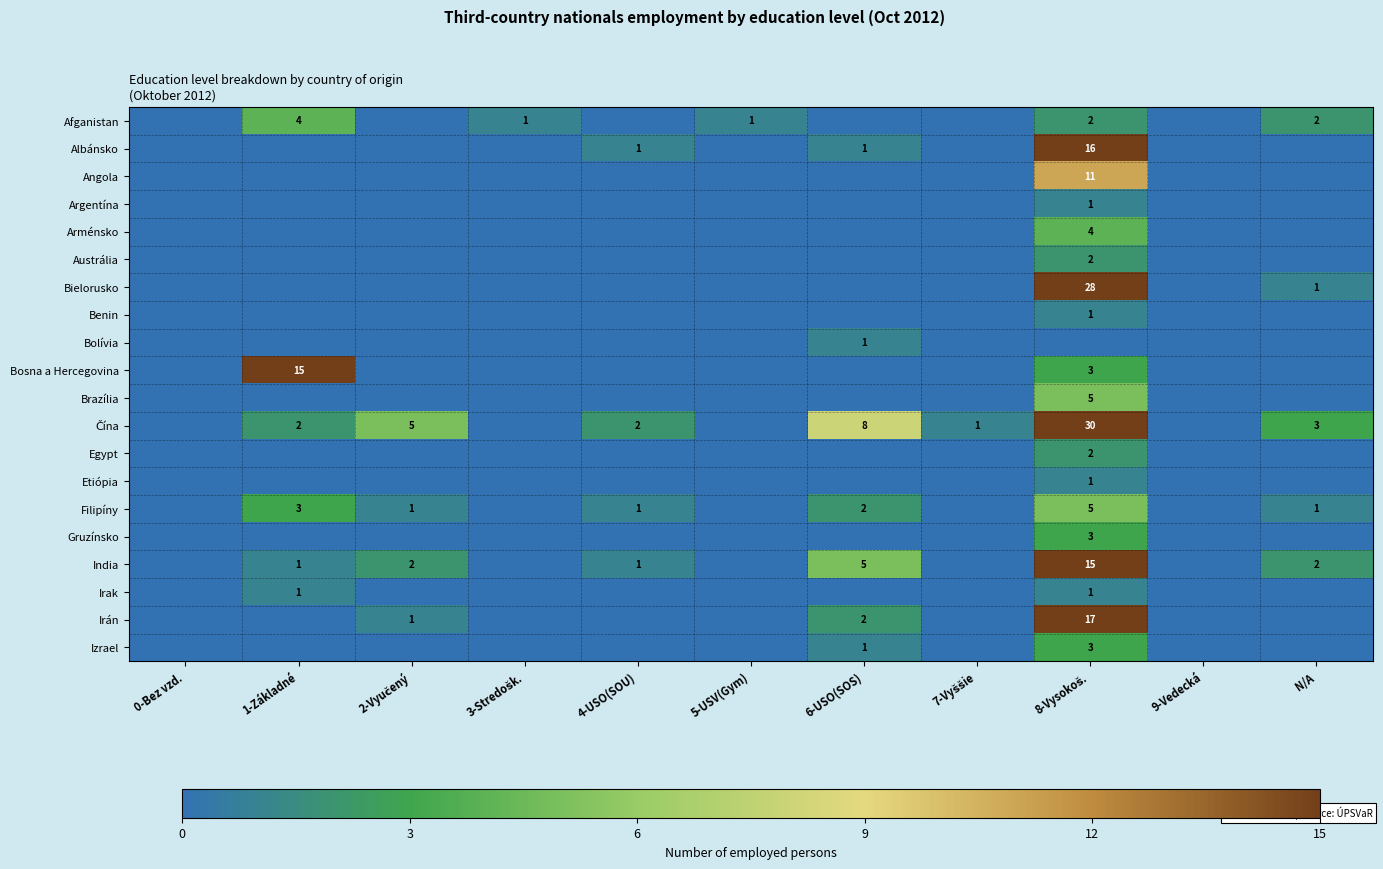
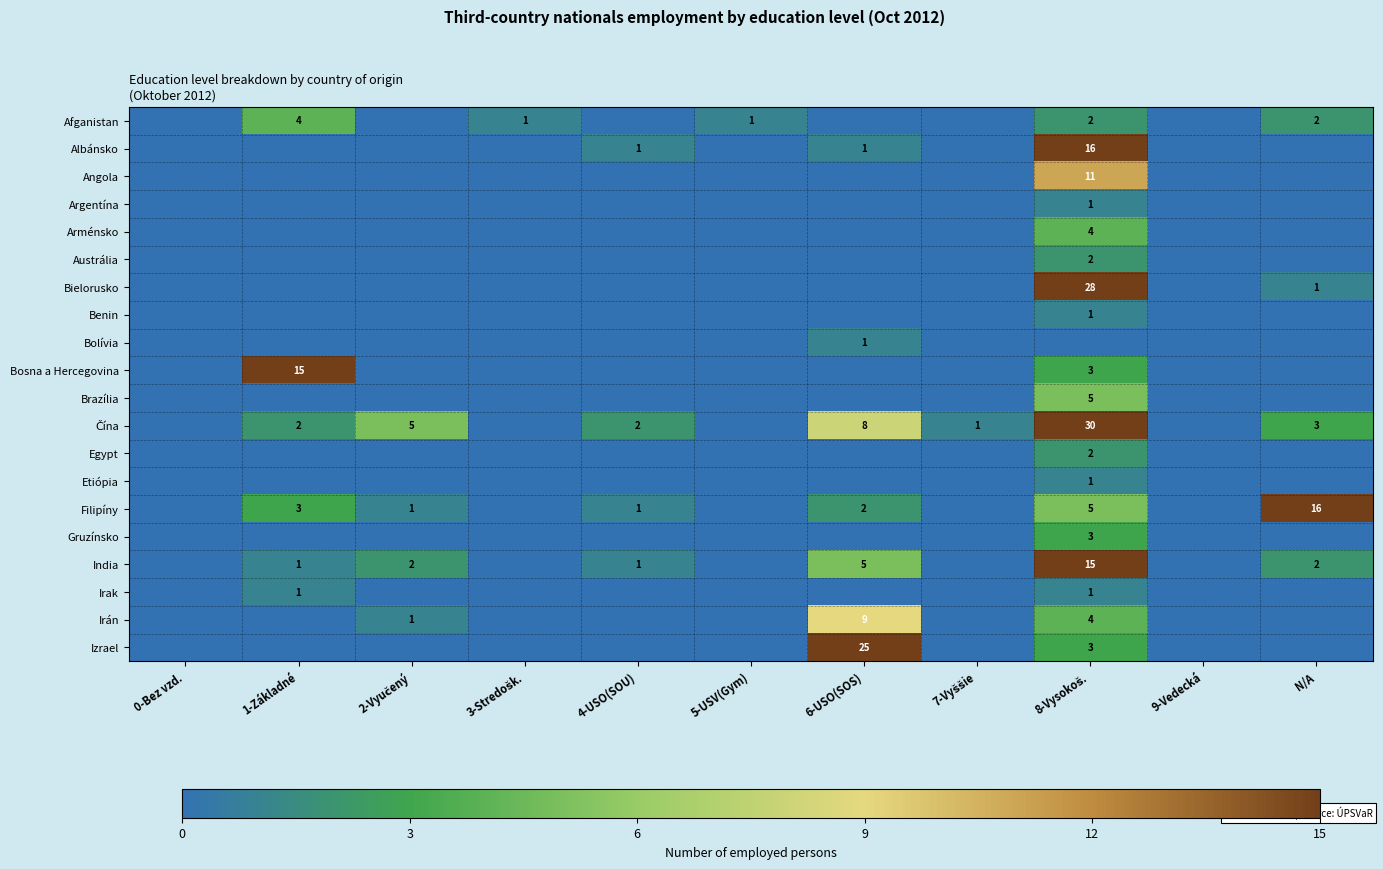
  {
    "Afganistan": {
      "1-Základné": 4,
      "3-Stredošk.": 1,
      "5-USV(Gym)": 1,
      "8-Vysokoš.": 2,
      "N/A": 2
    },
    "Albánsko": {
      "4-USO(SOU)": 1,
      "6-USO(SOS)": 1,
      "8-Vysokoš.": 16
    },
    "Angola": {
      "8-Vysokoš.": 11
    },
    "Argentína": {
      "8-Vysokoš.": 1
    },
    "Arménsko": {
      "8-Vysokoš.": 4
    },
    "Austrália": {
      "8-Vysokoš.": 2
    },
    "Bielorusko": {
      "8-Vysokoš.": 28,
      "N/A": 1
    },
    "Benin": {
      "8-Vysokoš.": 1
    },
    "Bolívia": {
      "6-USO(SOS)": 1
    },
    "Bosna a Hercegovina": {
      "1-Základné": 15,
      "8-Vysokoš.": 3
    },
    "Brazília": {
      "8-Vysokoš.": 5
    },
    "Čína": {
      "1-Základné": 2,
      "2-Vyučený": 5,
      "4-USO(SOU)": 2,
      "6-USO(SOS)": 8,
      "7-Vyššie": 1,
      "8-Vysokoš.": 30,
      "N/A": 3
    },
    "Egypt": {
      "8-Vysokoš.": 2
    },
    "Etiópia": {
      "8-Vysokoš.": 1
    },
    "Filipíny": {
      "1-Základné": 3,
      "2-Vyučený": 1,
      "4-USO(SOU)": 1,
      "6-USO(SOS)": 2,
      "8-Vysokoš.": 5,
-     "N/A": 1
+     "N/A": 16
    },
    "Gruzínsko": {
      "8-Vysokoš.": 3
    },
    "India": {
      "1-Základné": 1,
      "2-Vyučený": 2,
      "4-USO(SOU)": 1,
      "6-USO(SOS)": 5,
      "8-Vysokoš.": 15,
      "N/A": 2
    },
    "Irak": {
      "1-Základné": 1,
      "8-Vysokoš.": 1
    },
    "Irán": {
      "2-Vyučený": 1,
-     "6-USO(SOS)": 2,
-     "8-Vysokoš.": 17
+     "6-USO(SOS)": 9,
+     "8-Vysokoš.": 4
    },
    "Izrael": {
-     "6-USO(SOS)": 1,
+     "6-USO(SOS)": 25,
      "8-Vysokoš.": 3
    }
  }
